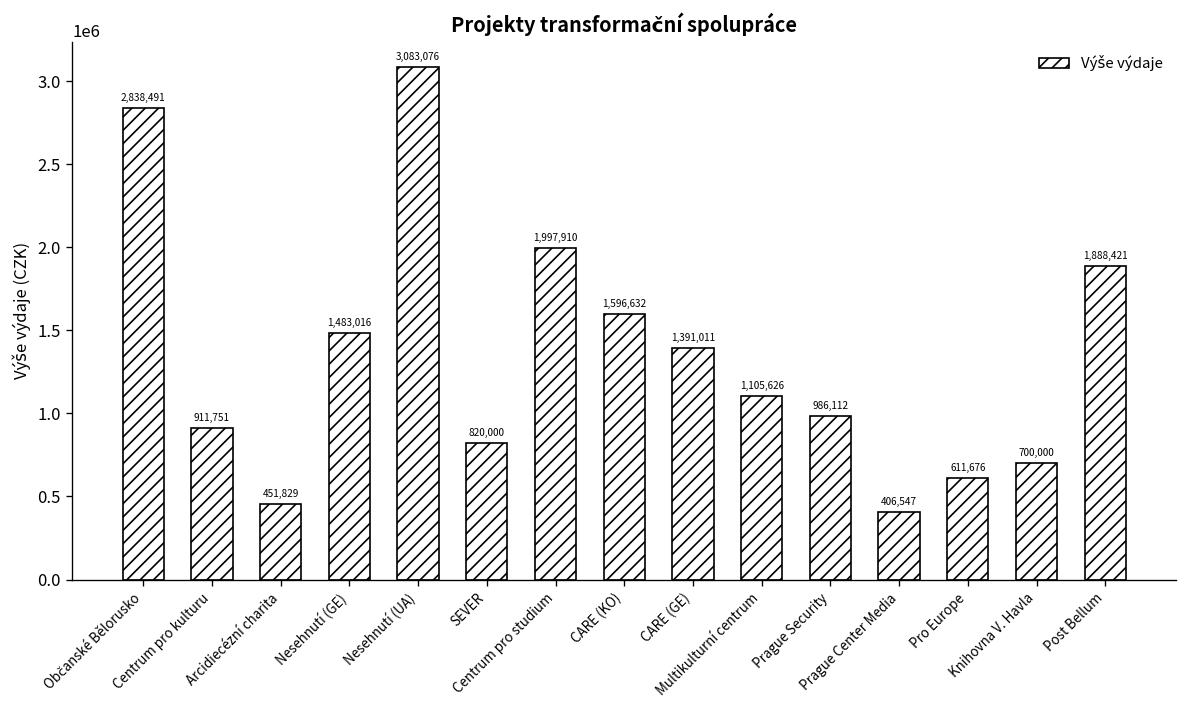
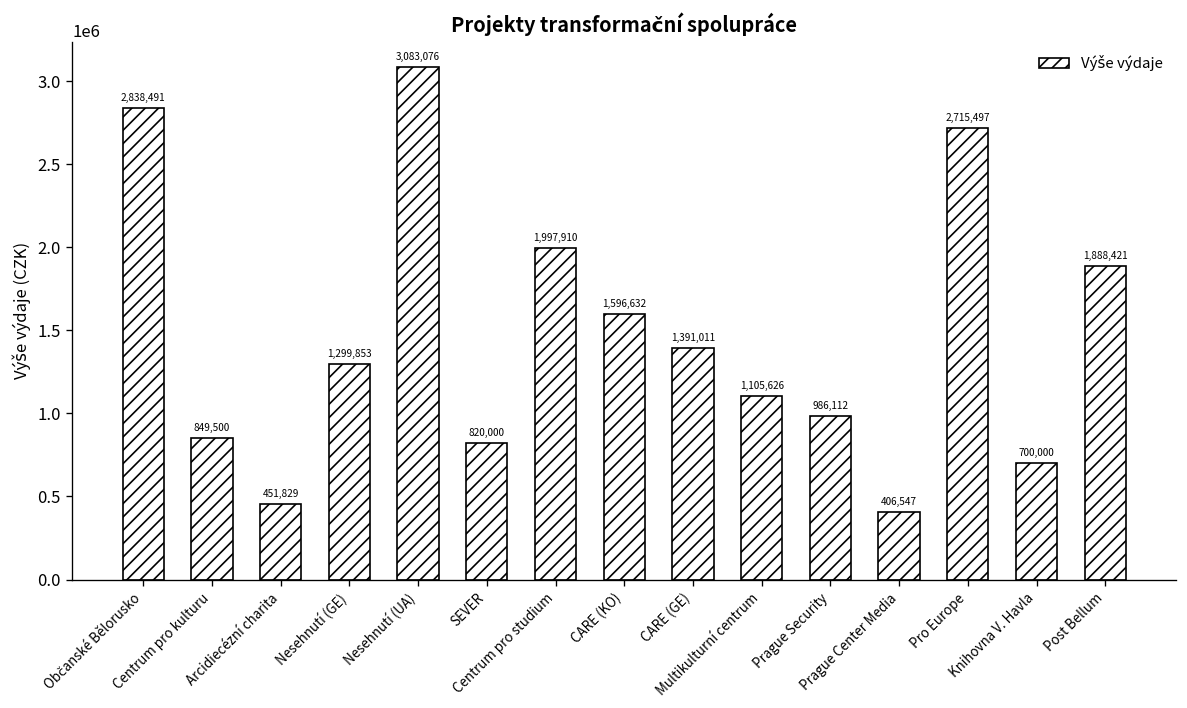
  {
    "Občanské Bělorusko": "2,838,491",
-   "Centrum pro kulturu": "911,751",
+   "Centrum pro kulturu": "849,500",
    "Arcidiecézní charita": "451,829",
-   "Nesehnutí (GE)": "1,483,016",
+   "Nesehnutí (GE)": "1,299,853",
    "Nesehnutí (UA)": "3,083,076",
    "SEVER": "820,000",
    "Centrum pro studium": "1,997,910",
    "CARE (KO)": "1,596,632",
    "CARE (GE)": "1,391,011",
    "Multikulturní centrum": "1,105,626",
    "Prague Security": "986,112",
    "Prague Center Media": "406,547",
-   "Pro Europe": "611,676",
+   "Pro Europe": "2,715,497",
    "Knihovna V. Havla": "700,000",
    "Post Bellum": "1,888,421"
  }
